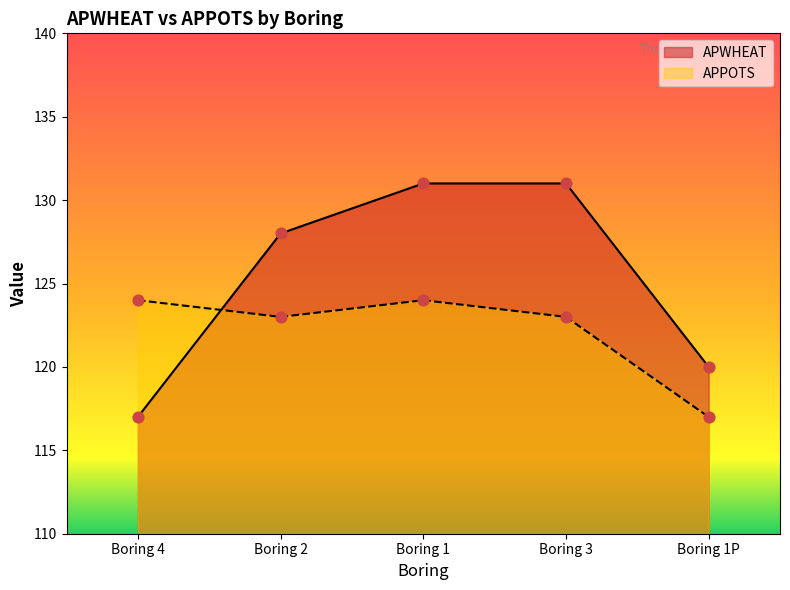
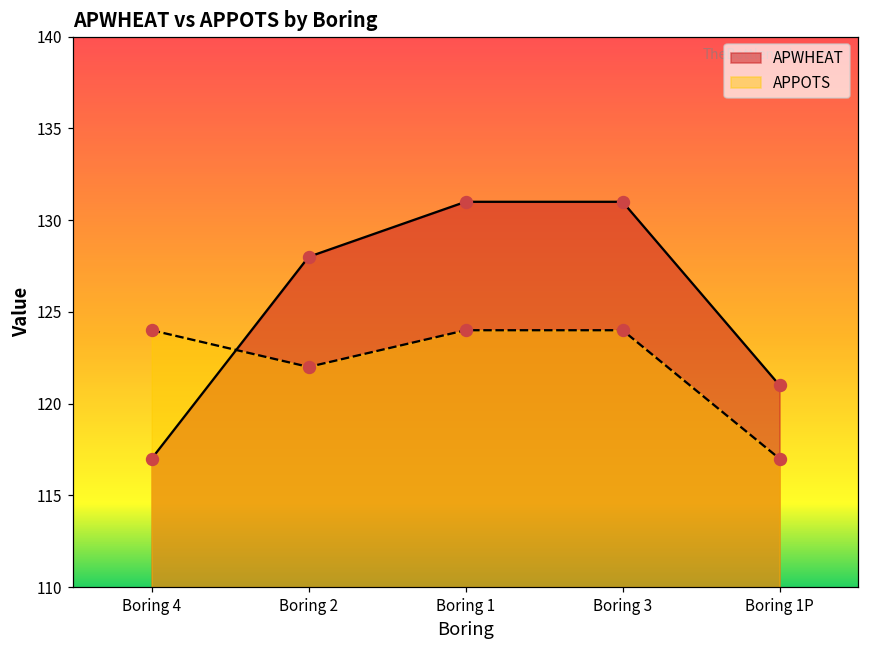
  {
    "APWHEAT": {
      "Boring 4": 117,
      "Boring 2": 128,
      "Boring 1": 131,
      "Boring 3": 131,
-     "Boring 1P": 120
+     "Boring 1P": 121
    },
    "APPOTS": {
      "Boring 4": 124,
-     "Boring 2": 123,
+     "Boring 2": 122,
      "Boring 1": 124,
-     "Boring 3": 123,
+     "Boring 3": 124,
      "Boring 1P": 117
    }
  }
